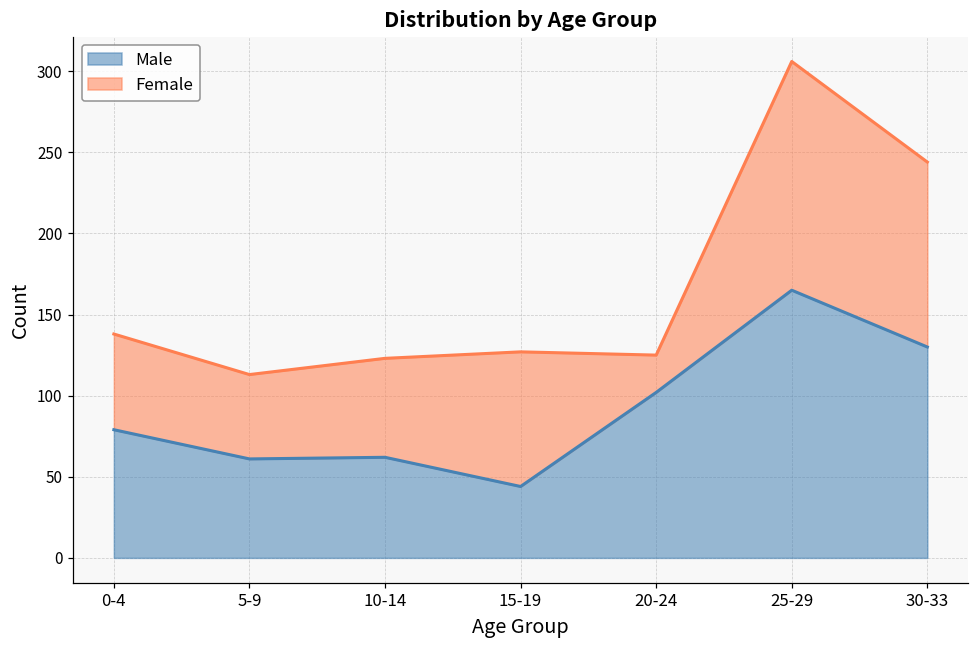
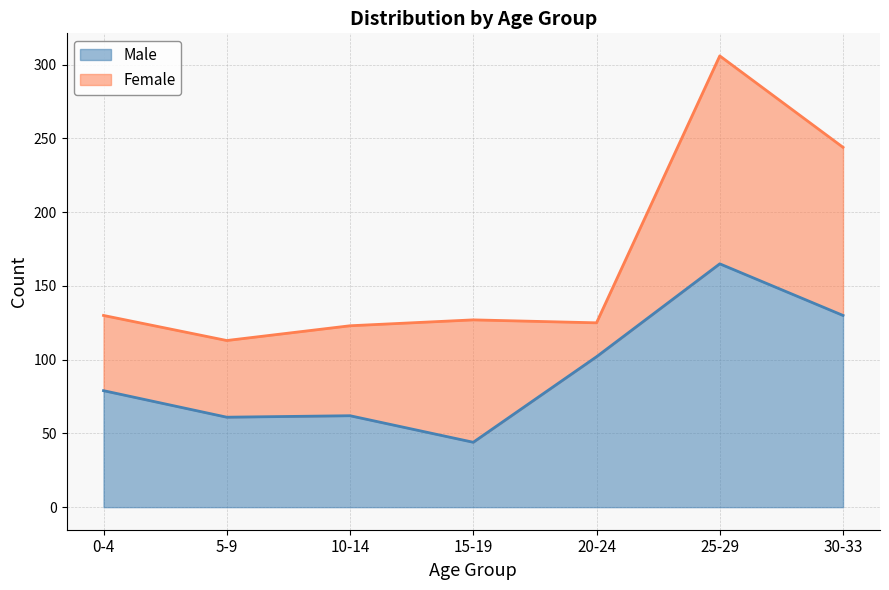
  {
    "Male": {
      "0-4": 79,
      "5-9": 61,
      "10-14": 62,
      "15-19": 44,
      "20-24": 102,
      "25-29": 165,
      "30-33": 130
    },
    "Female": {
-     "0-4": 59,
+     "0-4": 51,
      "5-9": 52,
      "10-14": 61,
      "15-19": 83,
      "20-24": 23,
      "25-29": 141,
      "30-33": 114
    }
  }
